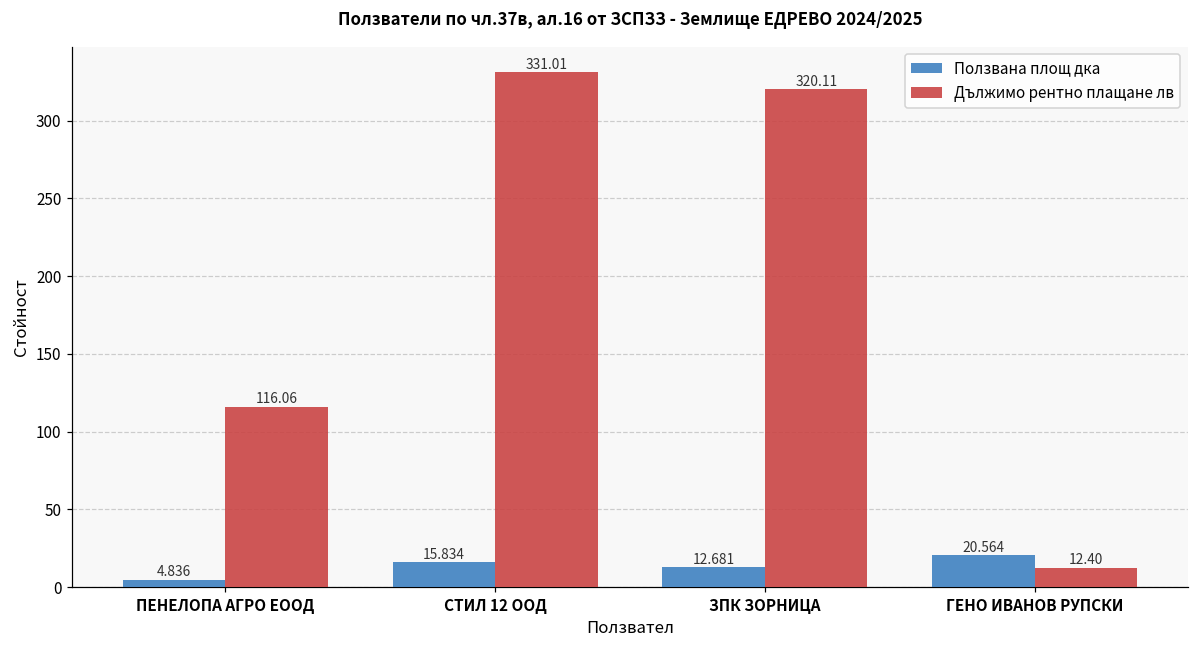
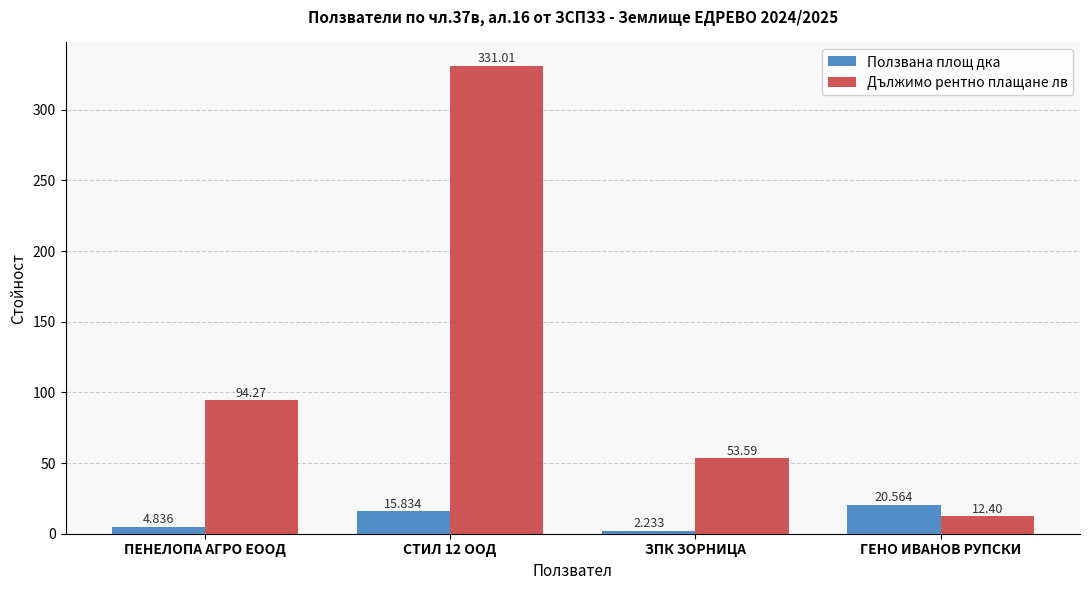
  {
    "Ползвана площ дка": {
      "ПЕНЕЛОПА АГРО ЕООД": 4.836,
      "СТИЛ 12 ООД": 15.834,
-     "ЗПК ЗОРНИЦА": 12.681,
+     "ЗПК ЗОРНИЦА": 2.233,
      "ГЕНО ИВАНОВ РУПСКИ": 20.564
    },
    "Дължимо рентно плащане лв": {
-     "ПЕНЕЛОПА АГРО ЕООД": 116.06,
+     "ПЕНЕЛОПА АГРО ЕООД": 94.27,
      "СТИЛ 12 ООД": 331.01,
-     "ЗПК ЗОРНИЦА": 320.11,
+     "ЗПК ЗОРНИЦА": 53.59,
      "ГЕНО ИВАНОВ РУПСКИ": 12.40
    }
  }
